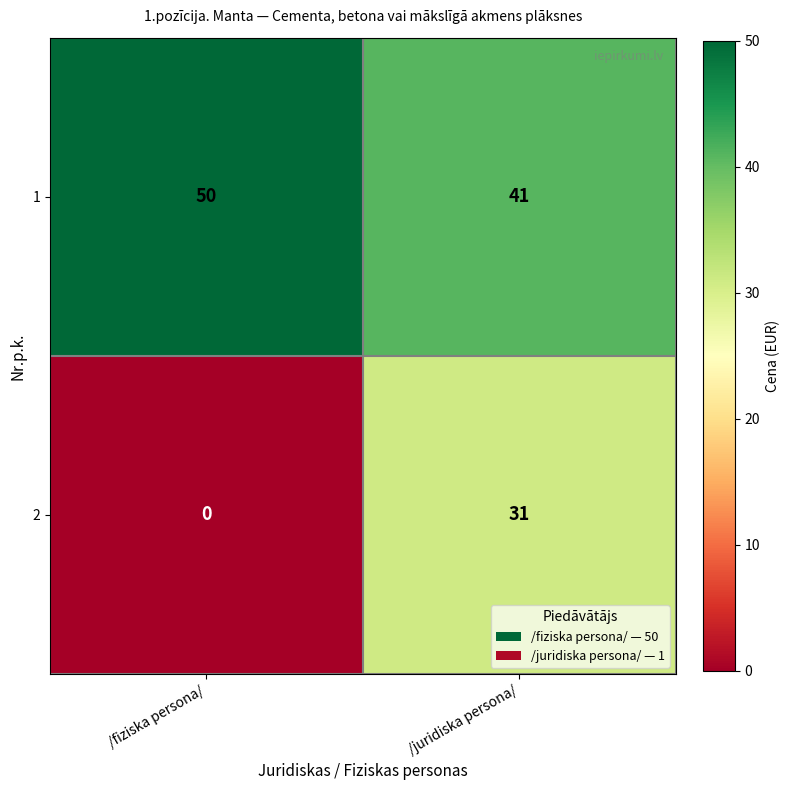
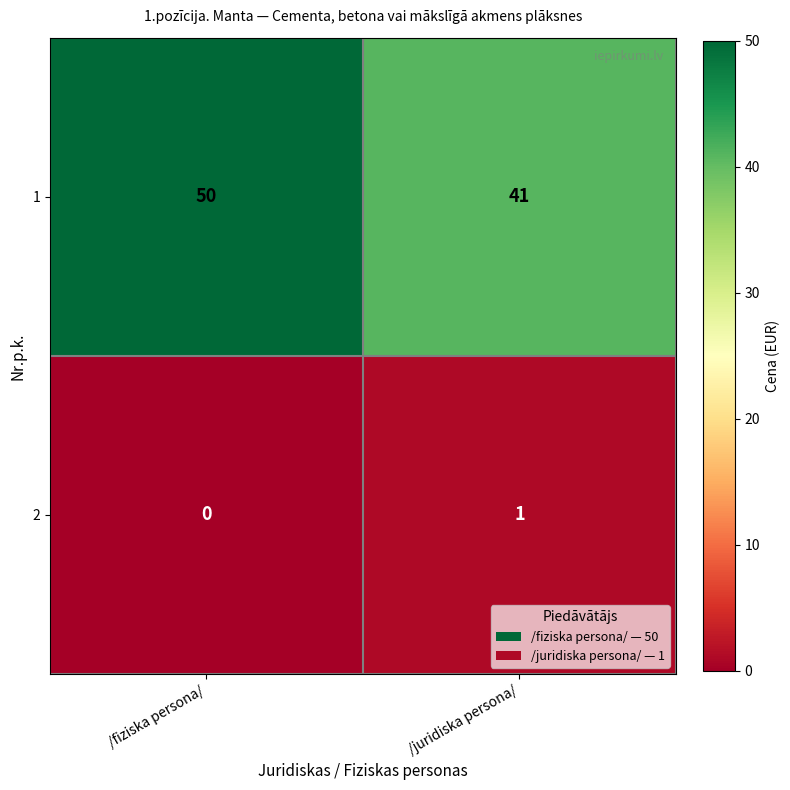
  {
    "1": {
      "/fiziska persona/": 50,
      "/juridiska persona/": 41
    },
    "2": {
      "/fiziska persona/": 0,
-     "/juridiska persona/": 31
+     "/juridiska persona/": 1
    }
  }
